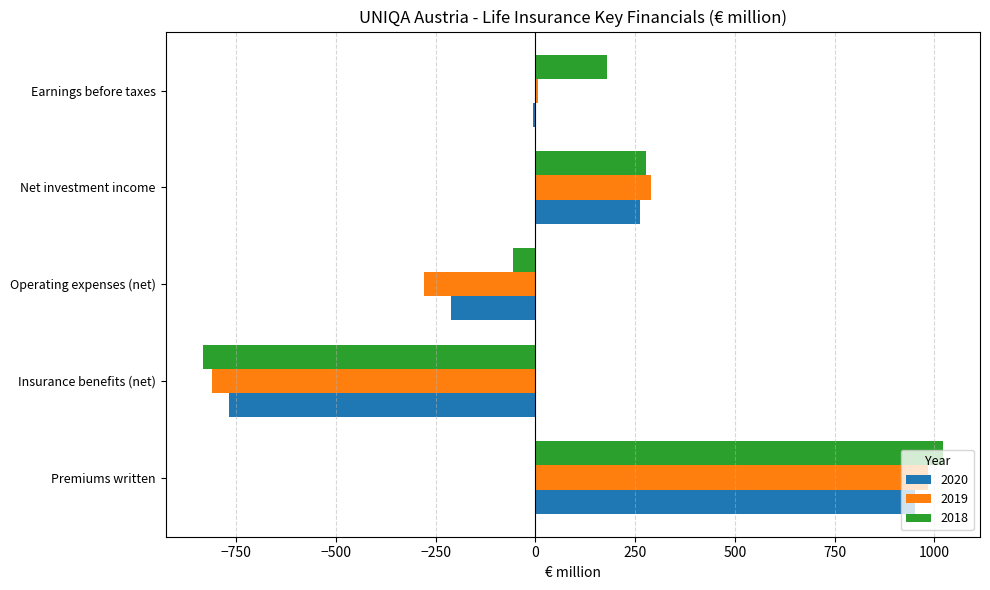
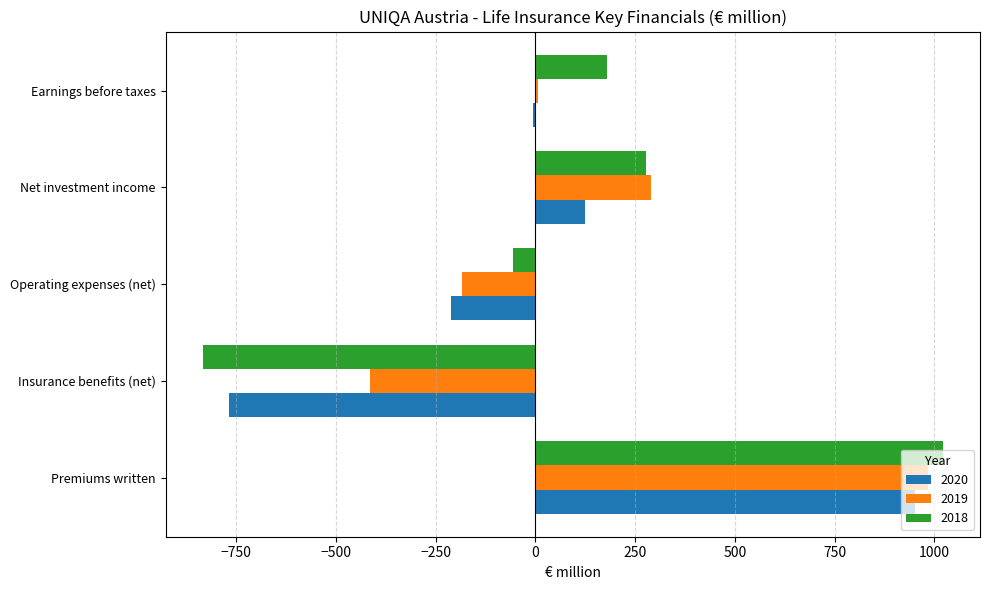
  {
    "2020": {
      "Earnings before taxes": -10,
-     "Net investment income": 260,
+     "Net investment income": 120,
      "Operating expenses (net)": -210,
      "Insurance benefits (net)": -770
    },
    "2019": {
      "Net investment income": 290,
-     "Operating expenses (net)": -280,
-     "Insurance benefits (net)": -810
+     "Operating expenses (net)": -190,
+     "Insurance benefits (net)": -410
    },
    "2018": {
      "Earnings before taxes": 180,
      "Net investment income": 280,
      "Operating expenses (net)": -60,
      "Insurance benefits (net)": -830
    }
  }
